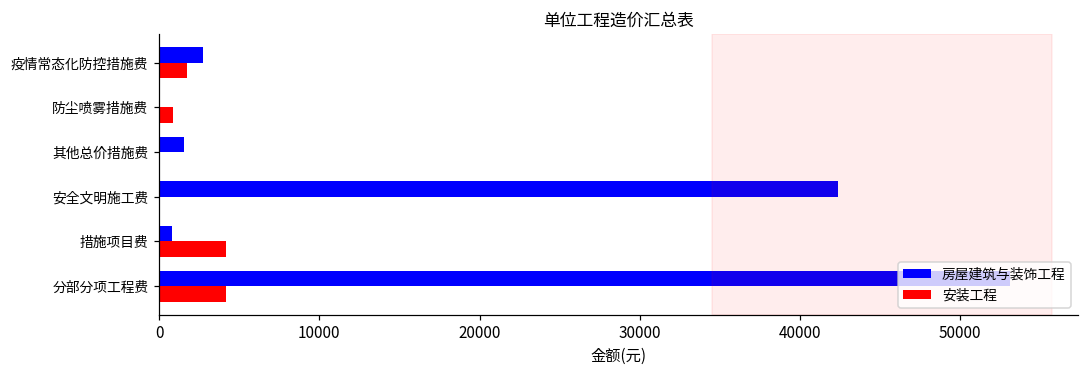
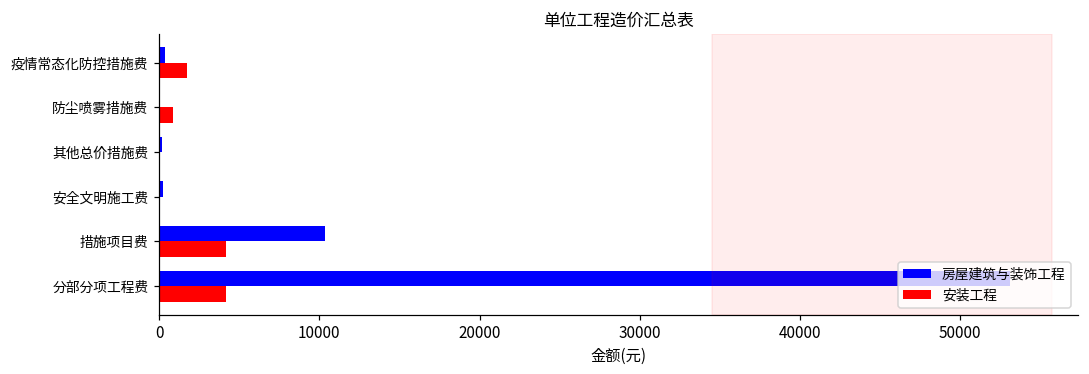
  {
    "房屋建筑与装饰工程": {
-     "疫情常态化防控措施费": 2700,
-     "其他总价措施费": 1500,
-     "安全文明施工费": 42400,
-     "措施项目费": 800
+     "疫情常态化防控措施费": 400,
+     "其他总价措施费": 200,
+     "安全文明施工费": 300,
+     "措施项目费": 10300
    },
    "安装工程": {
      "疫情常态化防控措施费": 1700,
      "防尘喷雾措施费": 900,
      "措施项目费": 4200,
      "分部分项工程费": 4200
    }
  }
